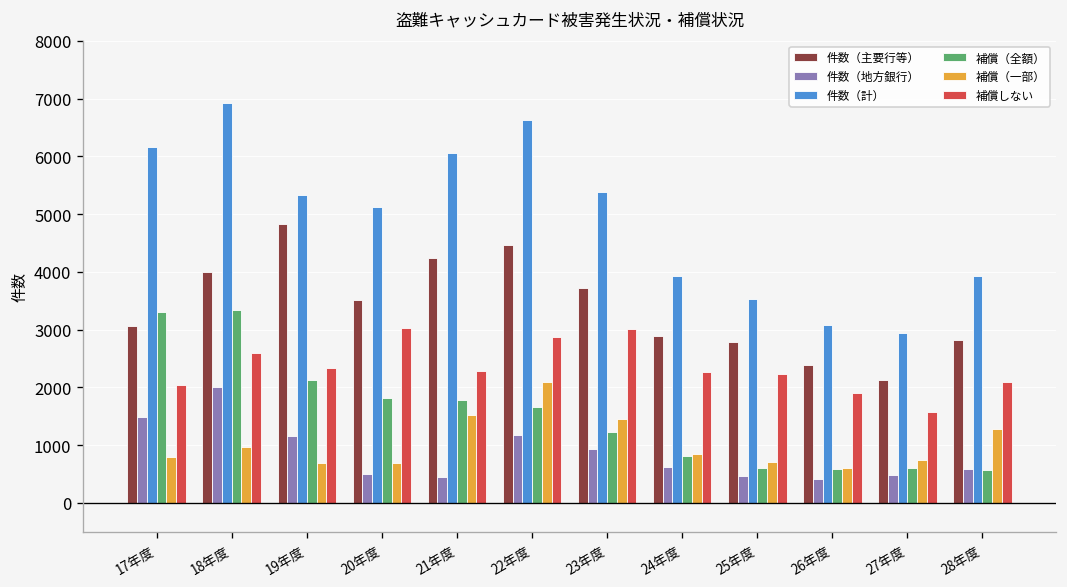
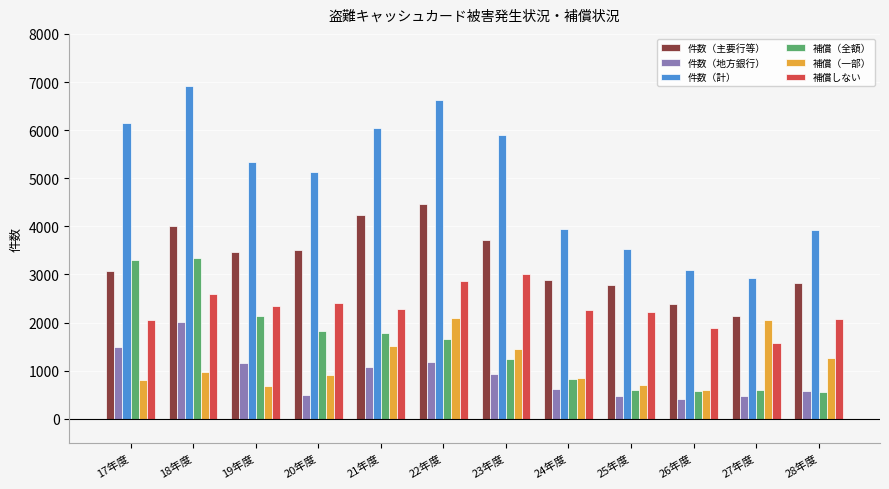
  {
    "件数（主要行等）": {
      "17年度": 3100,
      "18年度": 4000,
-     "19年度": 4800,
+     "19年度": 3500,
      "20年度": 3500,
      "21年度": 4200,
      "22年度": 4500,
      "23年度": 3700,
      "24年度": 2900,
      "25年度": 2800,
      "26年度": 2400,
      "27年度": 2100,
      "28年度": 2800
    },
    "件数（地方銀行）": {
      "17年度": 1500,
      "18年度": 2000,
      "19年度": 1200,
      "20年度": 500,
-     "21年度": 500,
+     "21年度": 1100,
      "22年度": 1200,
      "23年度": 900,
      "24年度": 600,
      "25年度": 500,
      "26年度": 400,
      "27年度": 500,
      "28年度": 600
    },
    "件数（計）": {
      "17年度": 6200,
      "18年度": 6900,
      "19年度": 5300,
      "20年度": 5100,
      "21年度": 6100,
      "22年度": 6600,
-     "23年度": 5400,
+     "23年度": 5900,
      "24年度": 3900,
      "25年度": 3500,
      "26年度": 3100,
      "27年度": 2900,
      "28年度": 3900
    },
    "補償（全額）": {
      "17年度": 3300,
      "18年度": 3300,
      "19年度": 2100,
      "20年度": 1800,
      "21年度": 1800,
      "22年度": 1700,
      "23年度": 1200,
      "24年度": 800,
      "25年度": 600,
      "26年度": 600,
      "27年度": 600,
      "28年度": 600
    },
    "補償（一部）": {
      "17年度": 800,
      "18年度": 1000,
      "19年度": 700,
-     "20年度": 700,
+     "20年度": 900,
      "21年度": 1500,
      "22年度": 2100,
      "23年度": 1500,
      "24年度": 800,
      "25年度": 700,
      "26年度": 600,
-     "27年度": 700,
+     "27年度": 2000,
      "28年度": 1300
    },
    "補償しない": {
      "17年度": 2000,
      "18年度": 2600,
      "19年度": 2300,
-     "20年度": 3000,
+     "20年度": 2400,
      "21年度": 2300,
      "22年度": 2900,
      "23年度": 3000,
      "24年度": 2300,
      "25年度": 2200,
      "26年度": 1900,
      "27年度": 1600,
      "28年度": 2100
    }
  }
